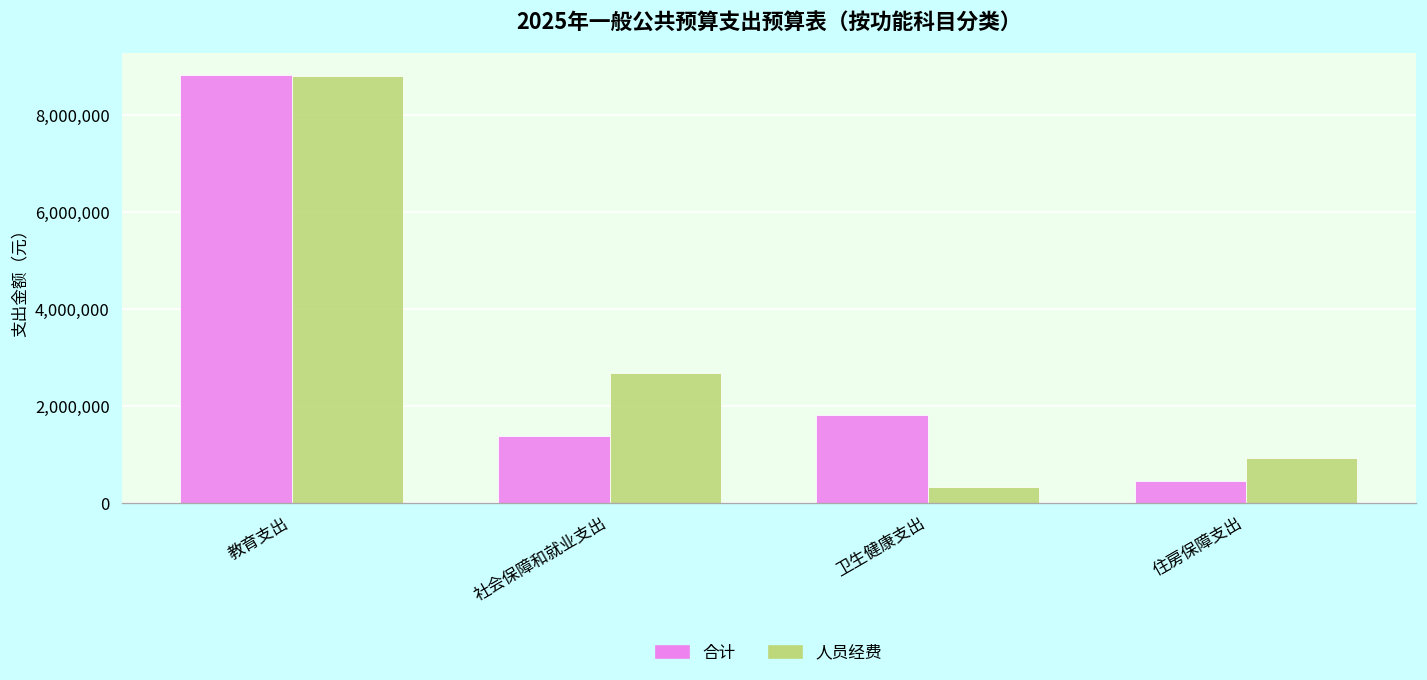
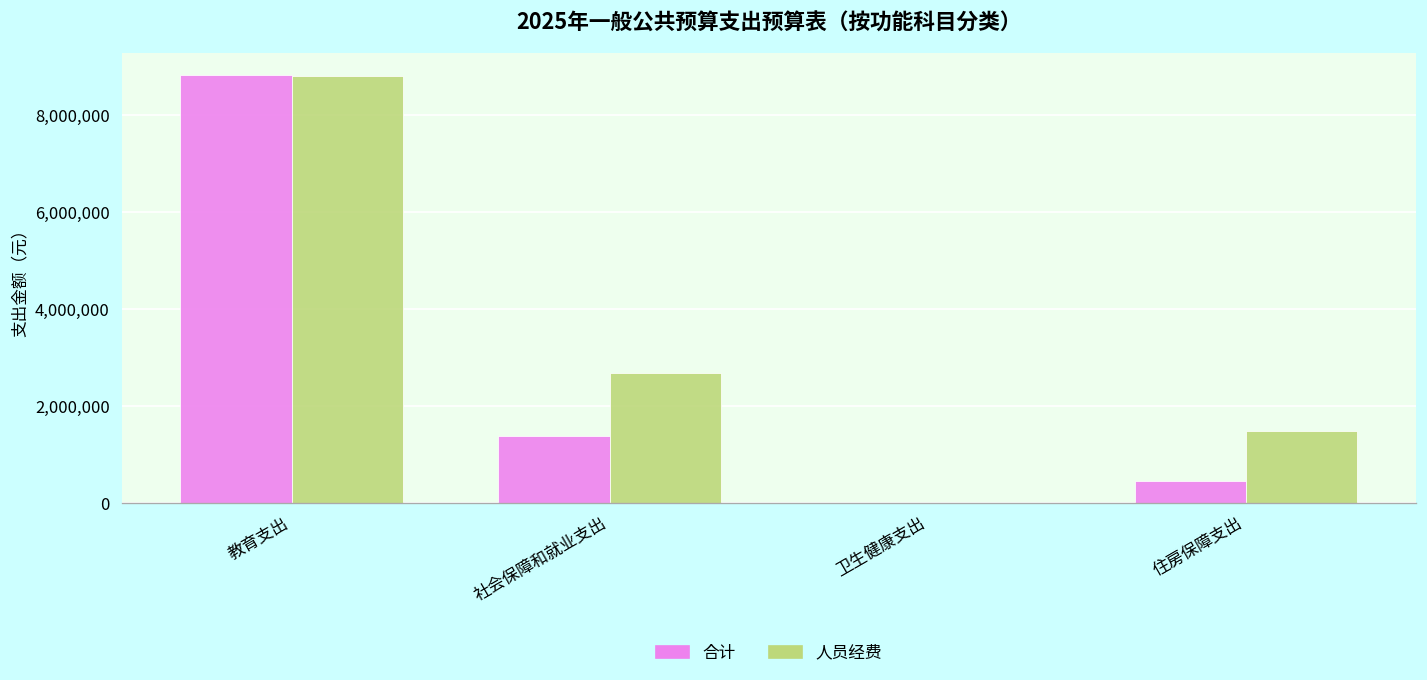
  {
    "合计": {
      "教育支出": "8,800,000",
      "社会保障和就业支出": "1,400,000",
-     "卫生健康支出": "1,800,000",
+     "卫生健康支出": "0",
      "住房保障支出": "500,000"
    },
    "人员经费": {
      "教育支出": "8,800,000",
      "社会保障和就业支出": "2,700,000",
-     "卫生健康支出": "300,000",
-     "住房保障支出": "900,000"
+     "卫生健康支出": "0",
+     "住房保障支出": "1,500,000"
    }
  }
